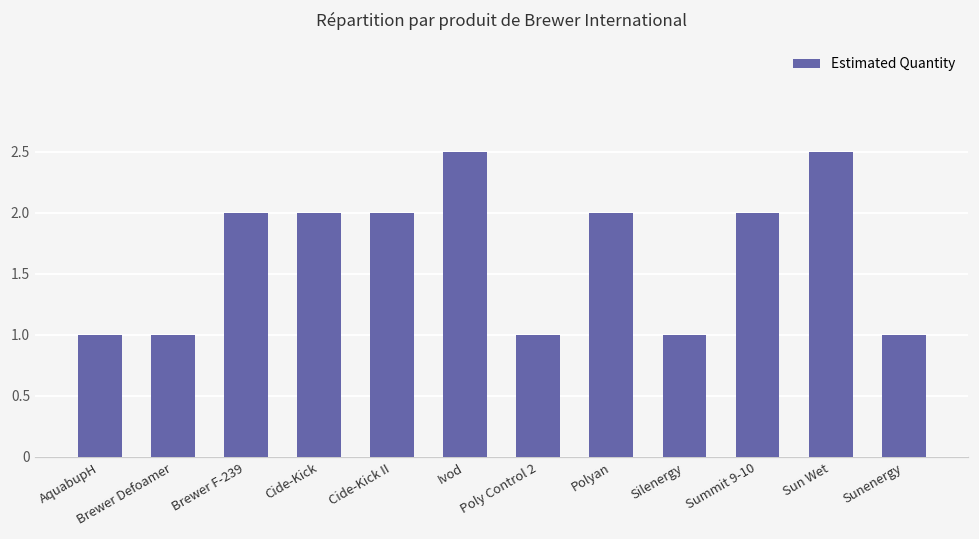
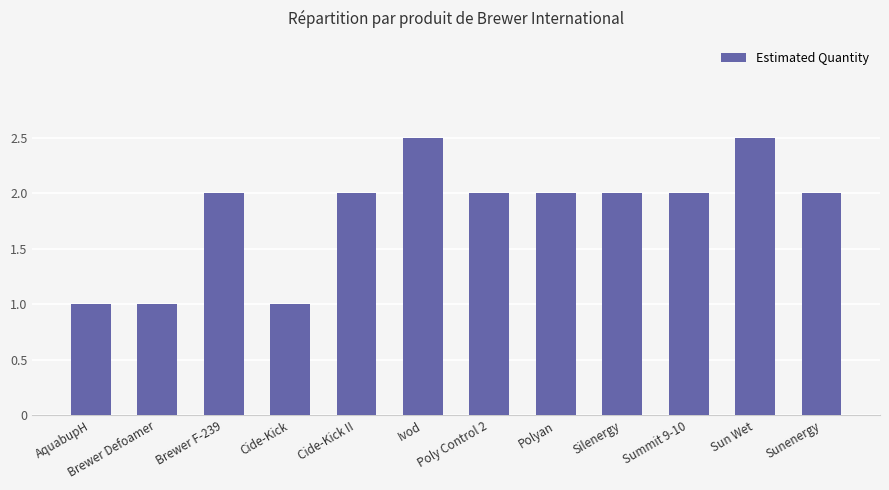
  {
    "AquabupH": 1,
    "Brewer Defoamer": 1,
    "Brewer F-239": 2,
-   "Cide-Kick": 2,
+   "Cide-Kick": 1,
    "Cide-Kick II": 2,
    "Ivod": 2.50,
-   "Poly Control 2": 1,
+   "Poly Control 2": 2,
    "Polyan": 2,
-   "Silenergy": 1,
+   "Silenergy": 2,
    "Summit 9-10": 2,
    "Sun Wet": 2.50,
-   "Sunenergy": 1
+   "Sunenergy": 2
  }
